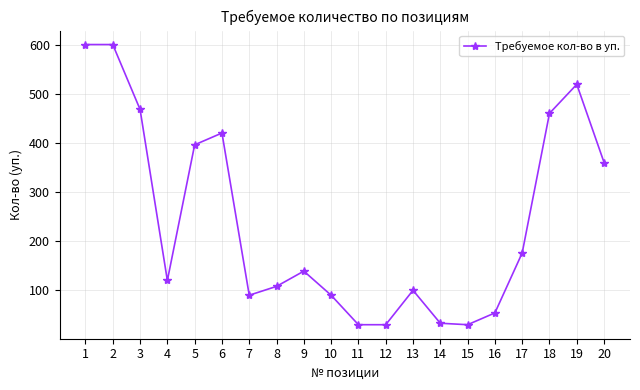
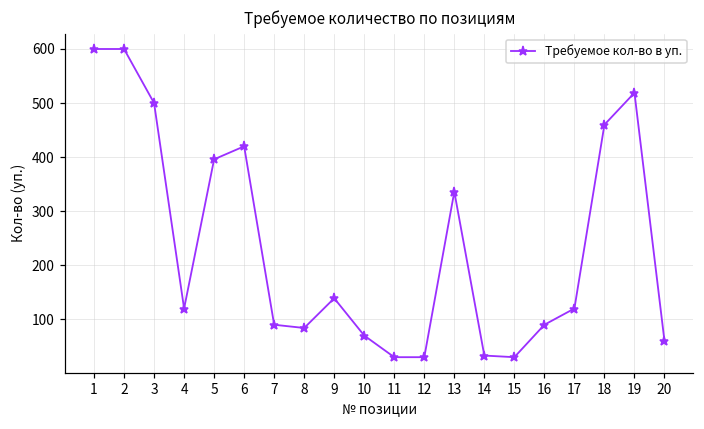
  {
    "1": 600,
    "2": 600,
-   "3": 470,
+   "3": 500,
    "4": 120,
    "5": 400,
    "6": 420,
    "7": 90,
-   "8": 110,
+   "8": 80,
    "9": 140,
-   "10": 90,
+   "10": 70,
    "11": 30,
    "12": 30,
-   "13": 100,
+   "13": 340,
    "14": 30,
    "15": 30,
-   "16": 50,
-   "17": 180,
+   "16": 90,
+   "17": 120,
    "18": 460,
    "19": 520,
-   "20": 360
+   "20": 60
  }
